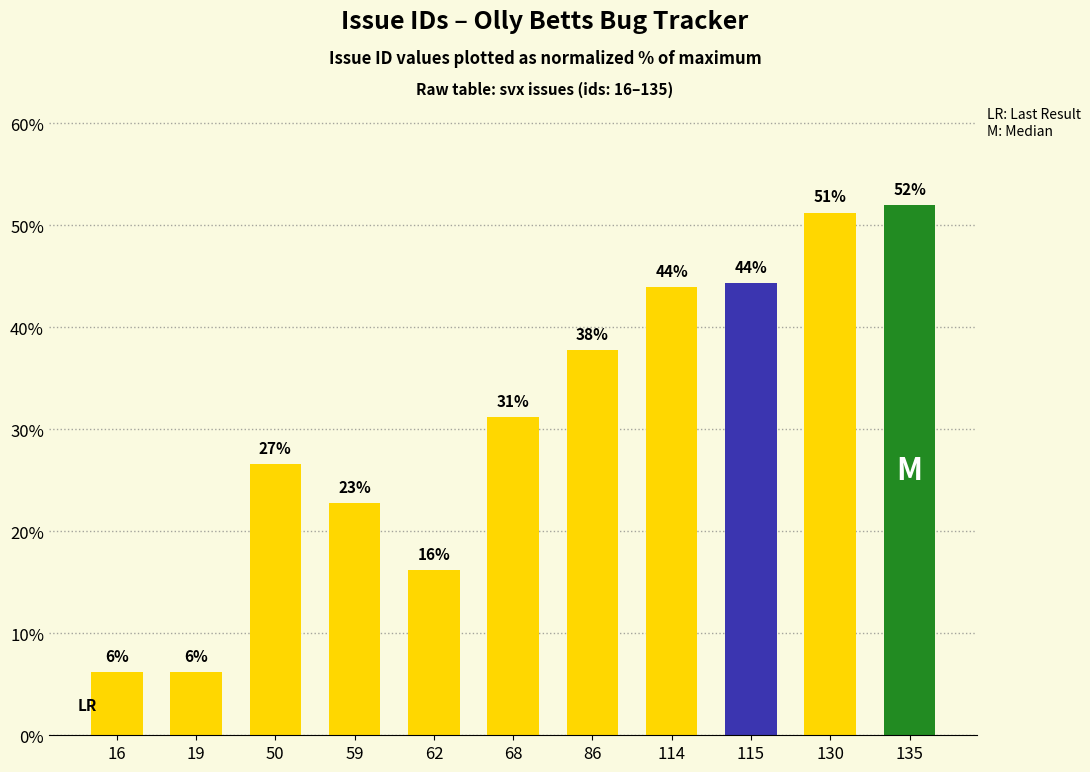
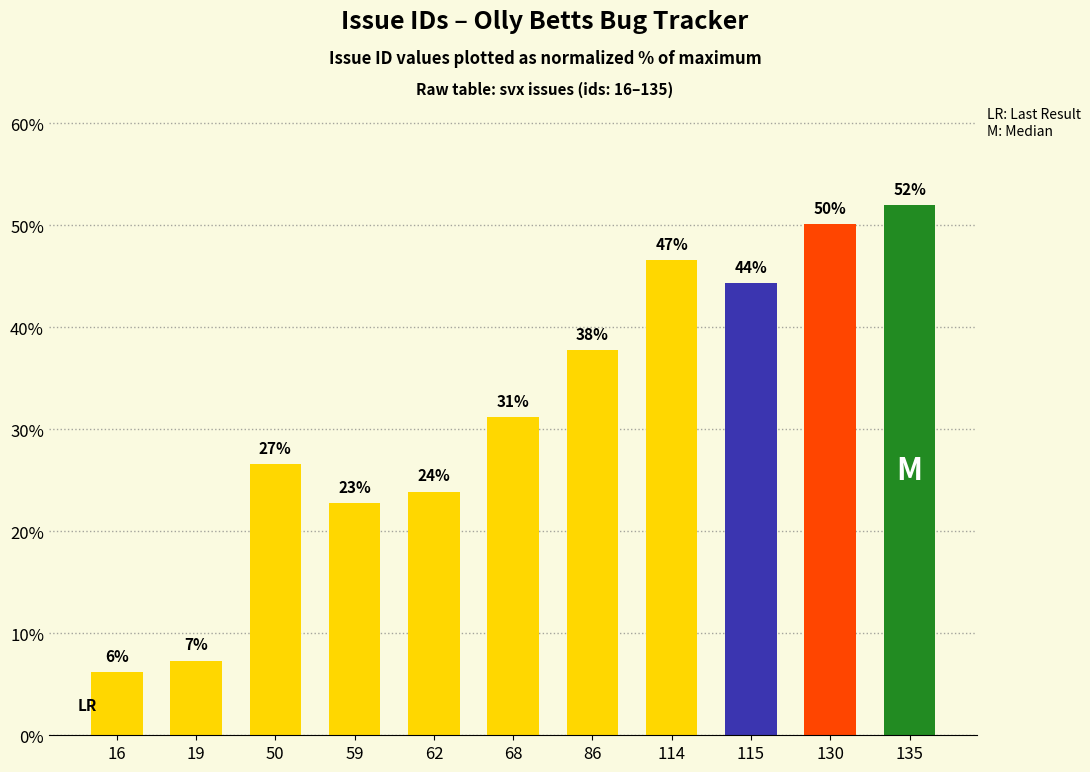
  {
    "16": "6%",
-   "19": "6%",
+   "19": "7%",
    "50": "27%",
    "59": "23%",
-   "62": "16%",
+   "62": "24%",
    "68": "31%",
    "86": "38%",
-   "114": "44%",
+   "114": "47%",
    "115": "44%",
-   "130": "51%",
+   "130": "50%",
    "135": "52%"
  }
